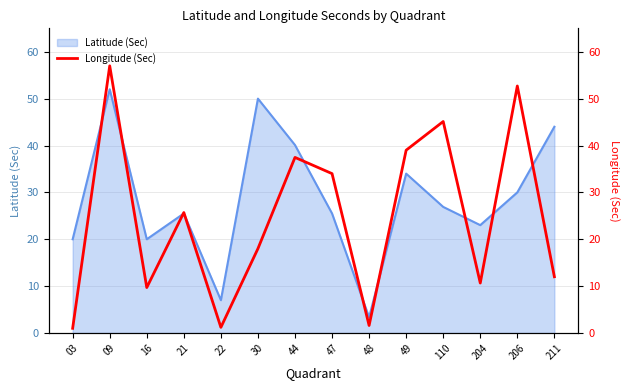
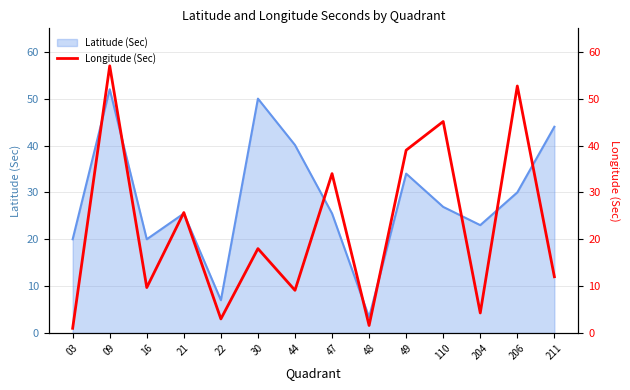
  {
    "Latitude (Sec)": {
      "03": 20,
      "09": 52,
      "16": 20,
      "21": 26,
      "22": 7,
      "30": 50,
      "44": 40,
      "47": 26,
      "48": 3,
      "49": 34,
      "110": 27,
      "204": 23,
      "206": 30,
      "211": 44
    },
    "Longitude (Sec)": {
      "03": 1,
      "09": 57,
      "16": 10,
      "21": 26,
-     "22": 1,
+     "22": 3,
      "30": 18,
-     "44": 37,
+     "44": 9,
      "47": 34,
      "48": 2,
      "49": 39,
      "110": 45,
-     "204": 11,
+     "204": 4,
      "206": 53,
      "211": 12
    }
  }
